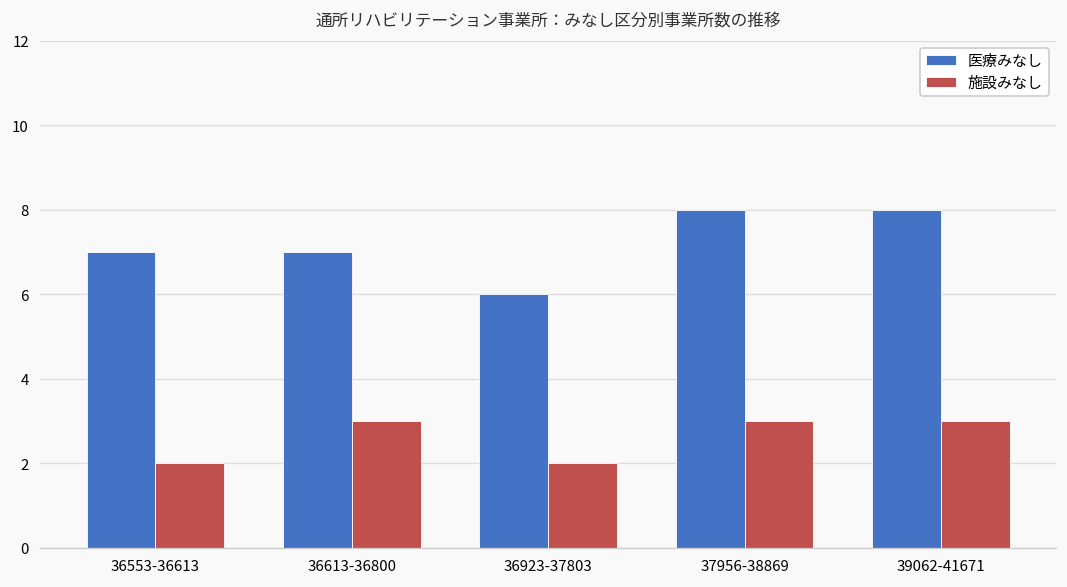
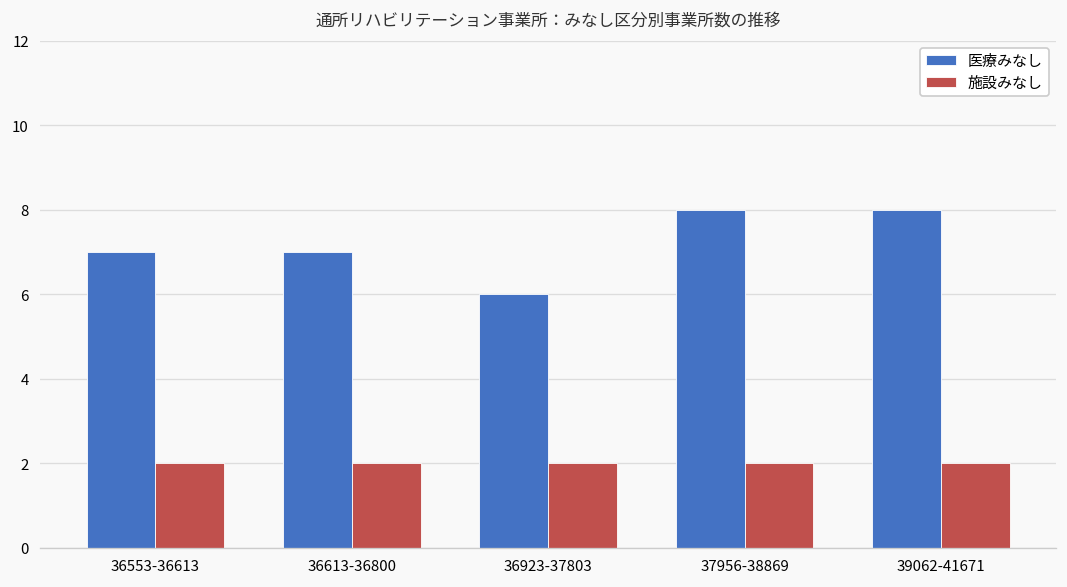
  {
    "医療みなし": {
      "36553-36613": 7,
      "36613-36800": 7,
      "36923-37803": 6,
      "37956-38869": 8,
      "39062-41671": 8
    },
    "施設みなし": {
      "36553-36613": 2,
-     "36613-36800": 3,
+     "36613-36800": 2,
      "36923-37803": 2,
-     "37956-38869": 3,
-     "39062-41671": 3
+     "37956-38869": 2,
+     "39062-41671": 2
    }
  }
